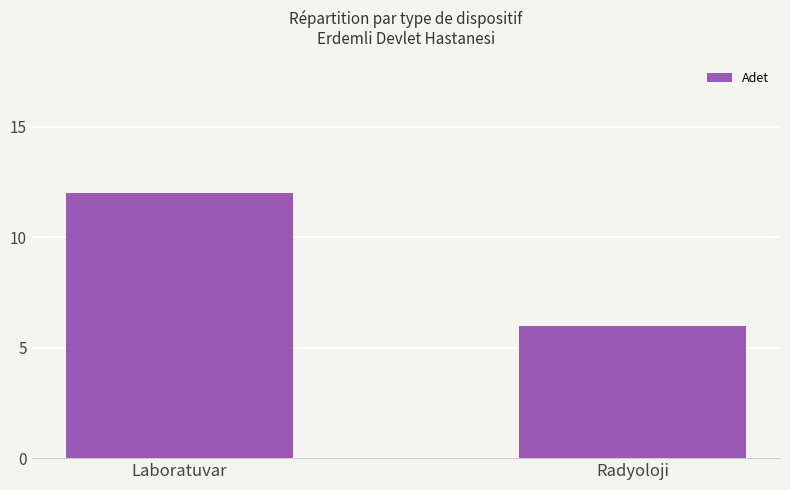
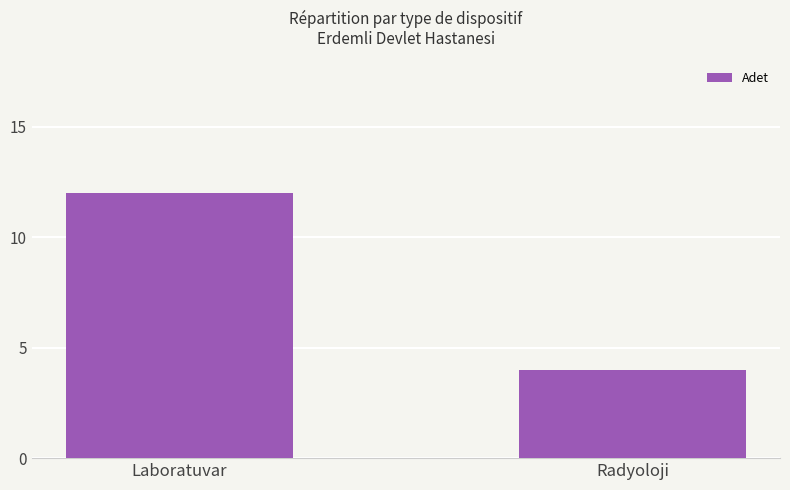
  {
    "Laboratuvar": 12,
-   "Radyoloji": 6
+   "Radyoloji": 4
  }
